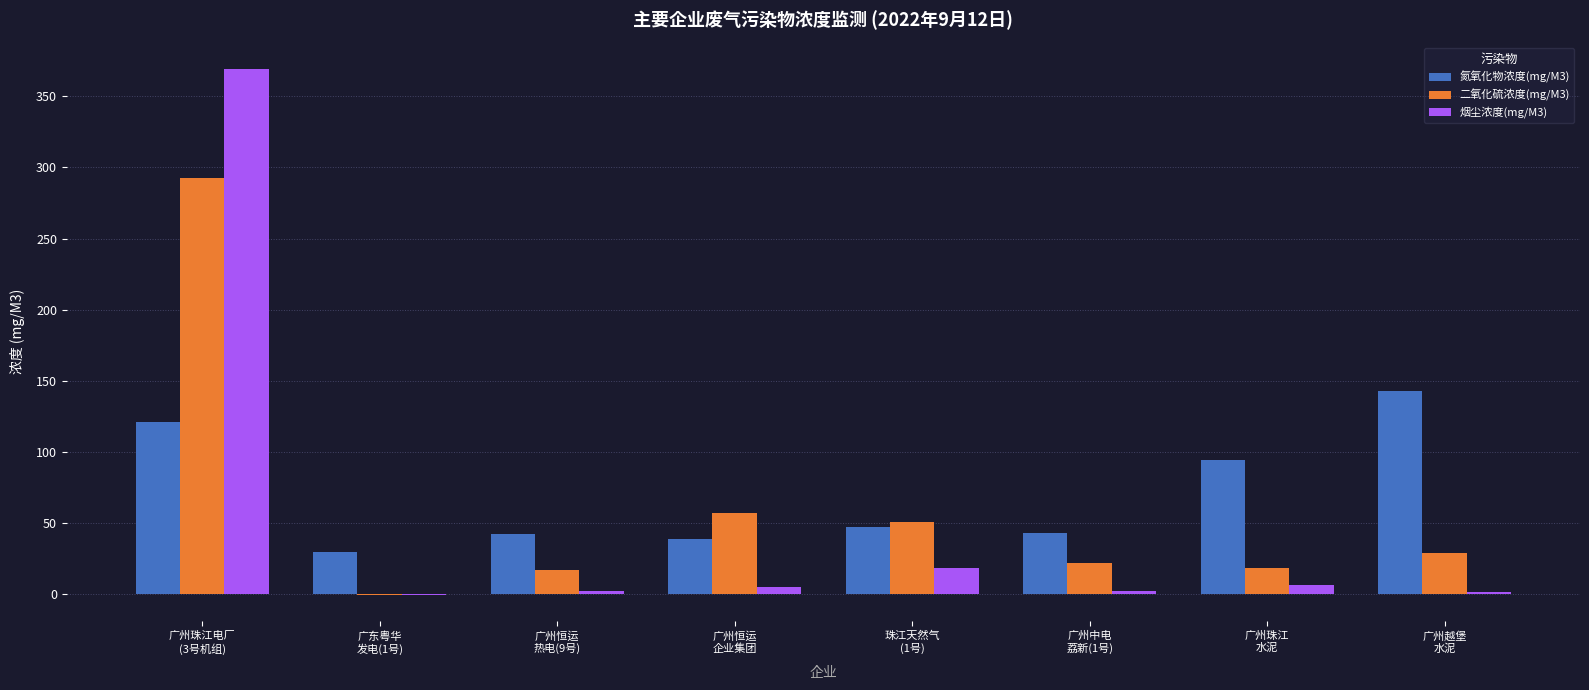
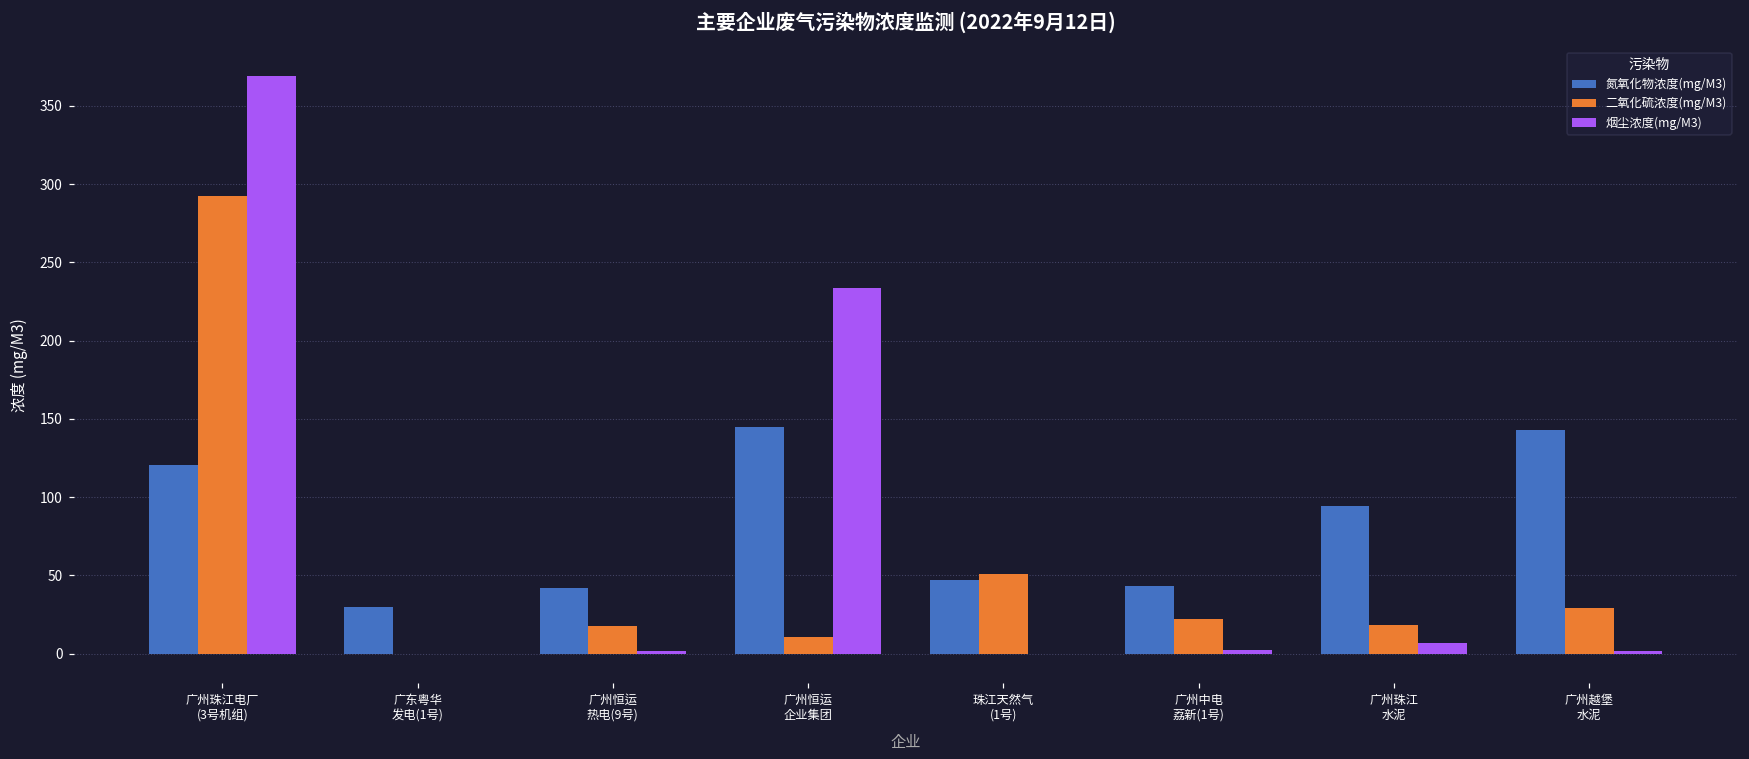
  {
    "氮氧化物浓度(mg/M3)": {
      "广州珠江电厂 (3号机组)": 121,
      "广东粤华 发电(1号)": 30,
      "广州恒运 热电(9号)": 42,
-     "广州恒运 企业集团": 39,
+     "广州恒运 企业集团": 145,
      "珠江天然气 (1号)": 47,
      "广州中电 荔新(1号)": 43,
      "广州珠江 水泥": 95,
      "广州越堡 水泥": 143
    },
    "二氧化硫浓度(mg/M3)": {
      "广州珠江电厂 (3号机组)": 293,
      "广州恒运 热电(9号)": 17,
-     "广州恒运 企业集团": 57,
+     "广州恒运 企业集团": 10,
      "珠江天然气 (1号)": 51,
      "广州中电 荔新(1号)": 22,
      "广州珠江 水泥": 18,
      "广州越堡 水泥": 29
    },
    "烟尘浓度(mg/M3)": {
      "广州珠江电厂 (3号机组)": 369,
      "广州恒运 热电(9号)": 2,
-     "广州恒运 企业集团": 5,
-     "珠江天然气 (1号)": 19,
+     "广州恒运 企业集团": 234,
+     "珠江天然气 (1号)": 0,
      "广州中电 荔新(1号)": 2,
      "广州珠江 水泥": 7,
      "广州越堡 水泥": 2
    }
  }
